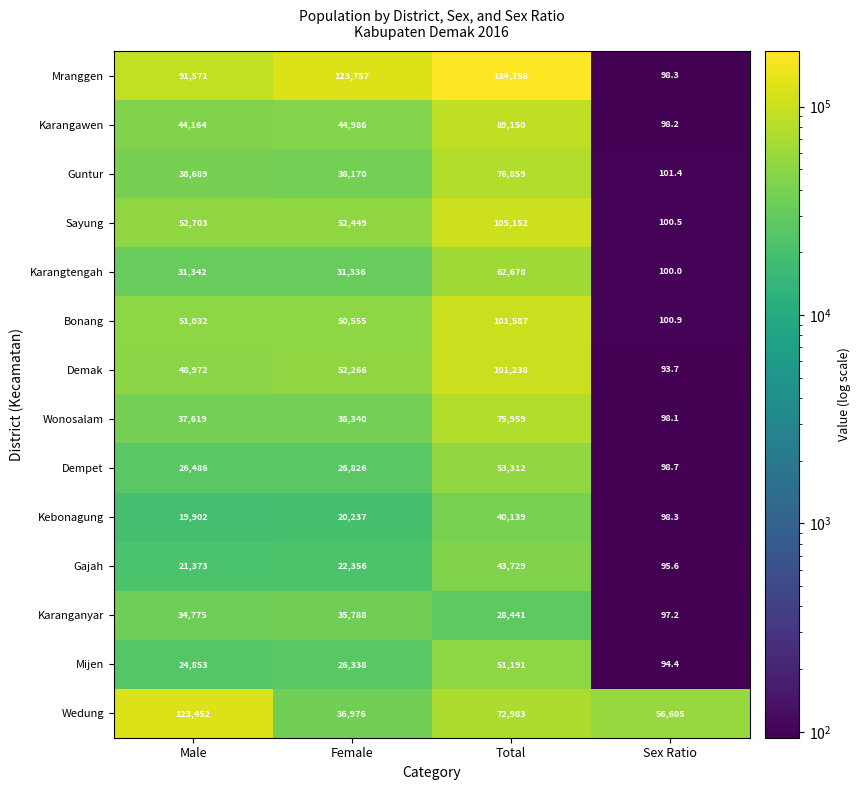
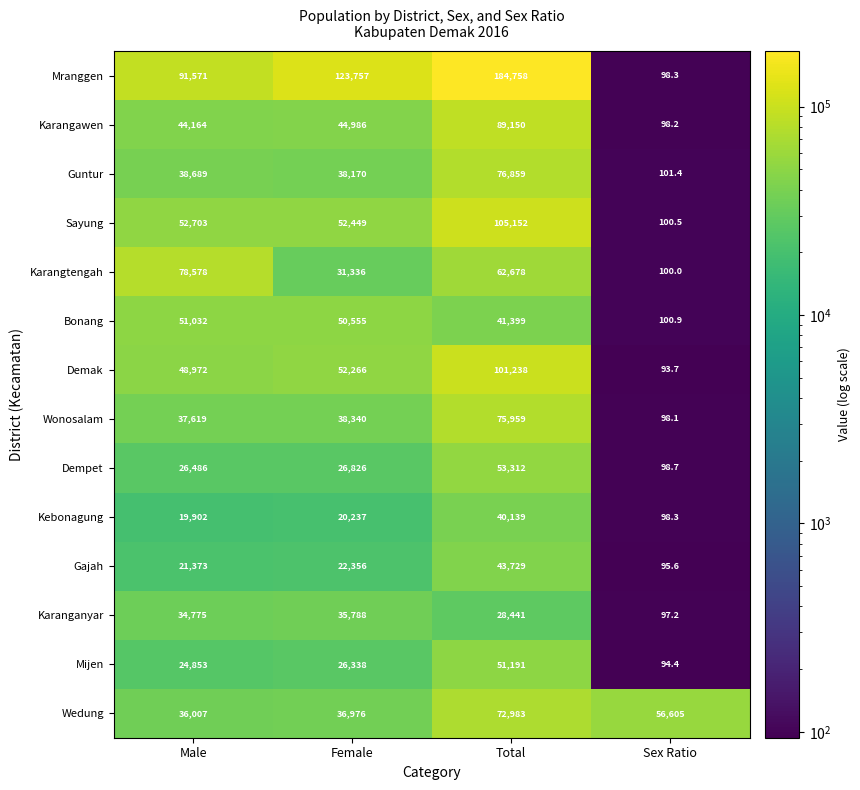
  {
    "Mranggen": {
      "Male": "91,571",
      "Female": "123,757",
      "Total": "184,758",
      "Sex Ratio": "98.3"
    },
    "Karangawen": {
      "Male": "44,164",
      "Female": "44,986",
      "Total": "89,150",
      "Sex Ratio": "98.2"
    },
    "Guntur": {
      "Male": "38,689",
      "Female": "38,170",
      "Total": "76,859",
      "Sex Ratio": "101.4"
    },
    "Sayung": {
      "Male": "52,703",
      "Female": "52,449",
      "Total": "105,152",
      "Sex Ratio": "100.5"
    },
    "Karangtengah": {
-     "Male": "31,342",
+     "Male": "78,578",
      "Female": "31,336",
      "Total": "62,678",
      "Sex Ratio": "100.0"
    },
    "Bonang": {
      "Male": "51,032",
      "Female": "50,555",
-     "Total": "101,587",
+     "Total": "41,399",
      "Sex Ratio": "100.9"
    },
    "Demak": {
      "Male": "48,972",
      "Female": "52,266",
      "Total": "101,238",
      "Sex Ratio": "93.7"
    },
    "Wonosalam": {
      "Male": "37,619",
      "Female": "38,340",
      "Total": "75,959",
      "Sex Ratio": "98.1"
    },
    "Dempet": {
      "Male": "26,486",
      "Female": "26,826",
      "Total": "53,312",
      "Sex Ratio": "98.7"
    },
    "Kebonagung": {
      "Male": "19,902",
      "Female": "20,237",
      "Total": "40,139",
      "Sex Ratio": "98.3"
    },
    "Gajah": {
      "Male": "21,373",
      "Female": "22,356",
      "Total": "43,729",
      "Sex Ratio": "95.6"
    },
    "Karanganyar": {
      "Male": "34,775",
      "Female": "35,788",
      "Total": "28,441",
      "Sex Ratio": "97.2"
    },
    "Mijen": {
      "Male": "24,853",
      "Female": "26,338",
      "Total": "51,191",
      "Sex Ratio": "94.4"
    },
    "Wedung": {
-     "Male": "123,452",
+     "Male": "36,007",
      "Female": "36,976",
      "Total": "72,983",
      "Sex Ratio": "56,605"
    }
  }
